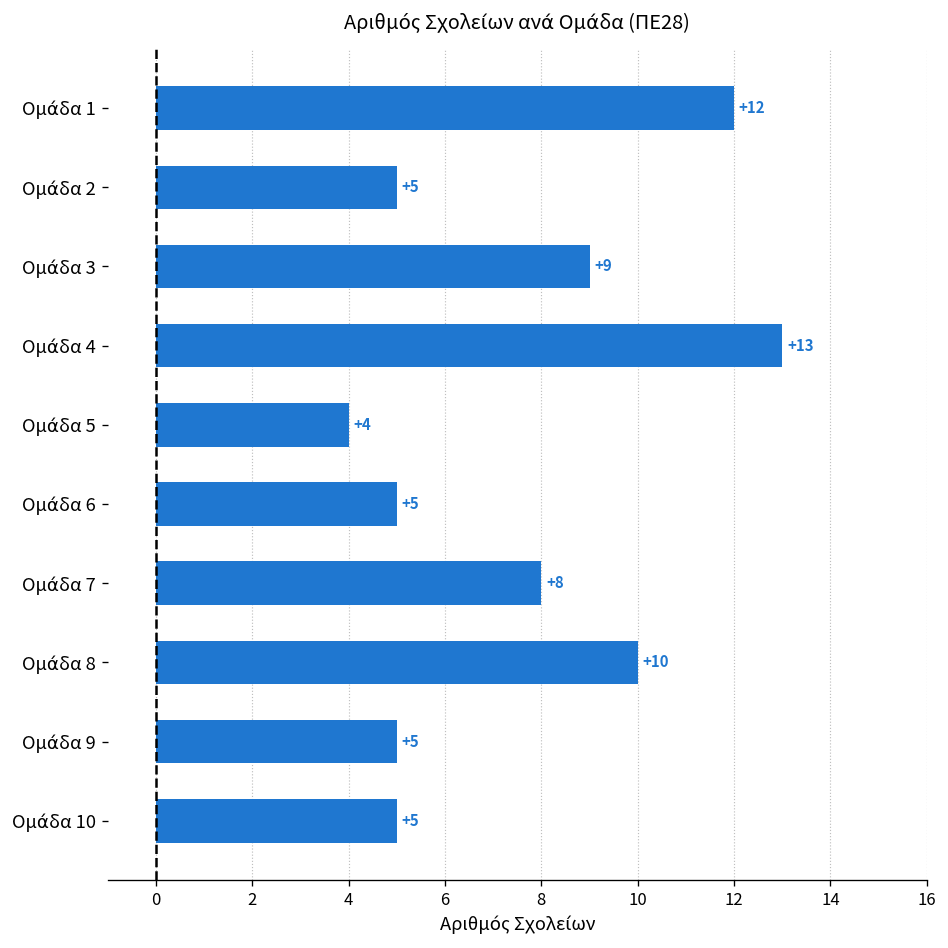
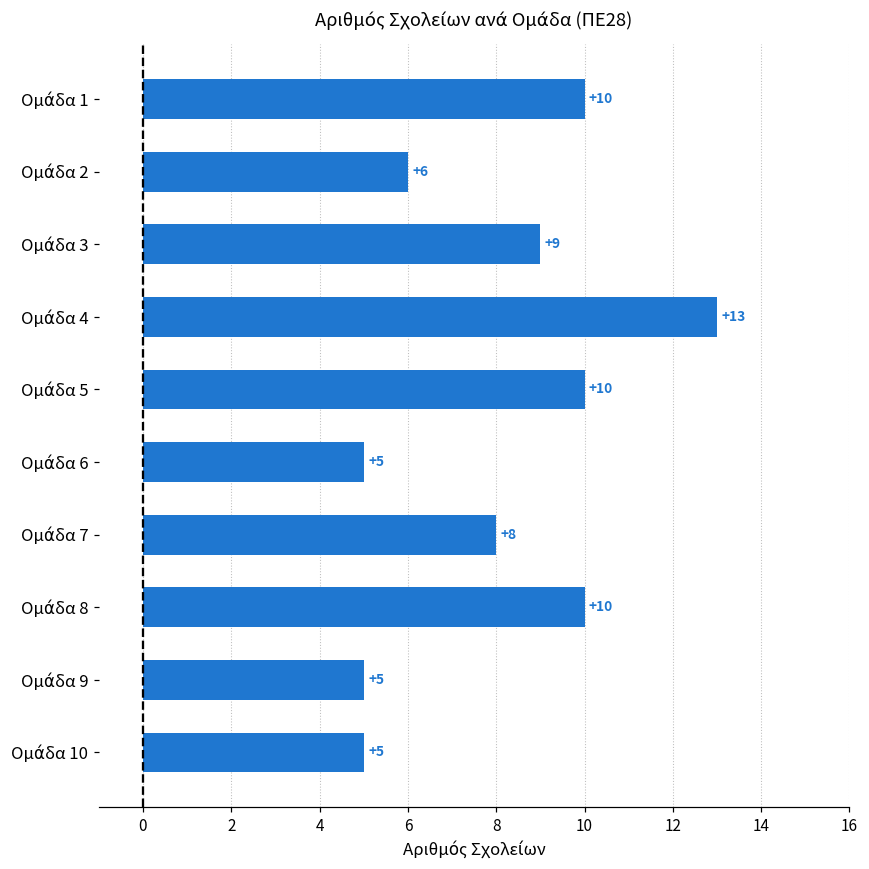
  {
-   "Ομάδα 1": "+12",
-   "Ομάδα 2": "+5",
+   "Ομάδα 1": "+10",
+   "Ομάδα 2": "+6",
    "Ομάδα 3": "+9",
    "Ομάδα 4": "+13",
-   "Ομάδα 5": "+4",
+   "Ομάδα 5": "+10",
    "Ομάδα 6": "+5",
    "Ομάδα 7": "+8",
    "Ομάδα 8": "+10",
    "Ομάδα 9": "+5",
    "Ομάδα 10": "+5"
  }
